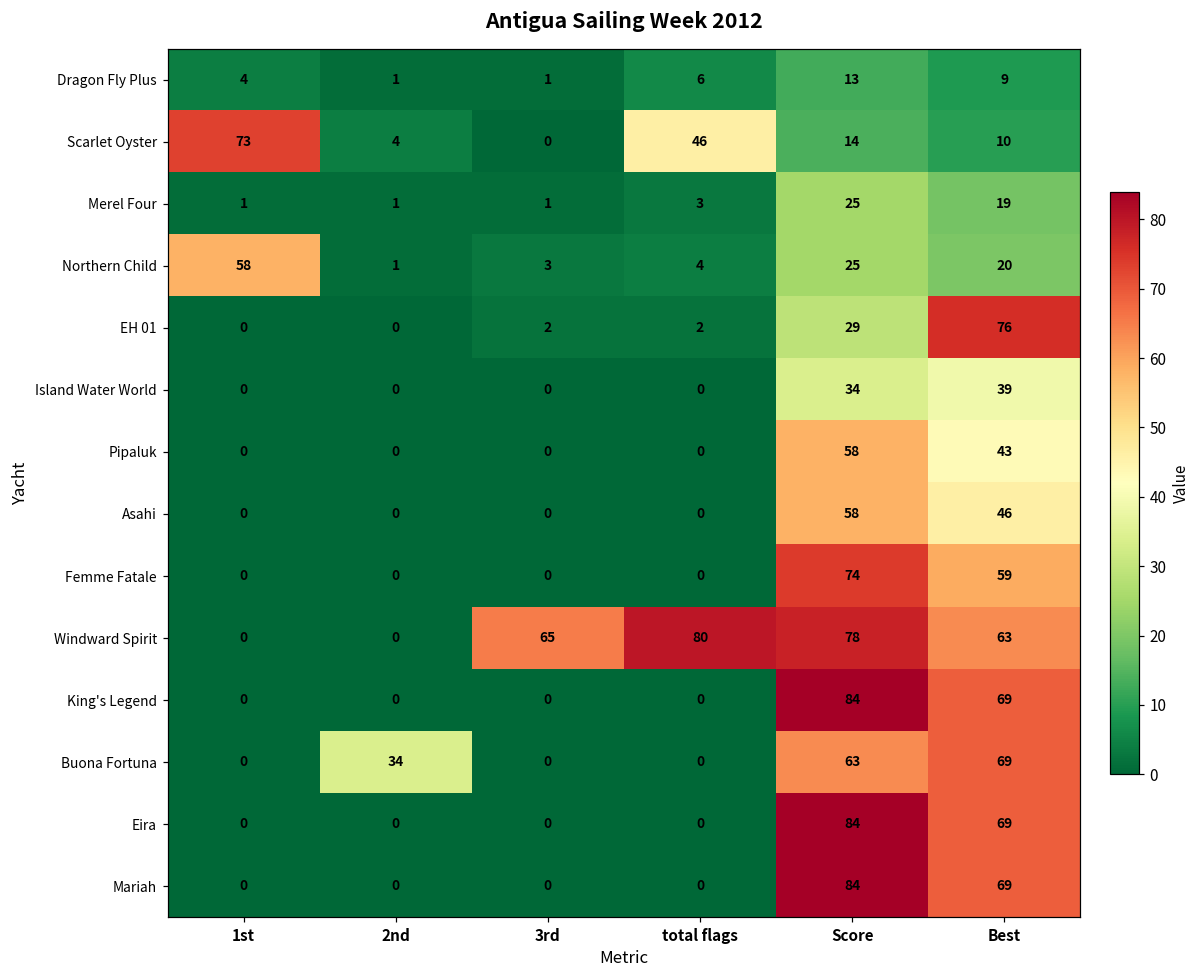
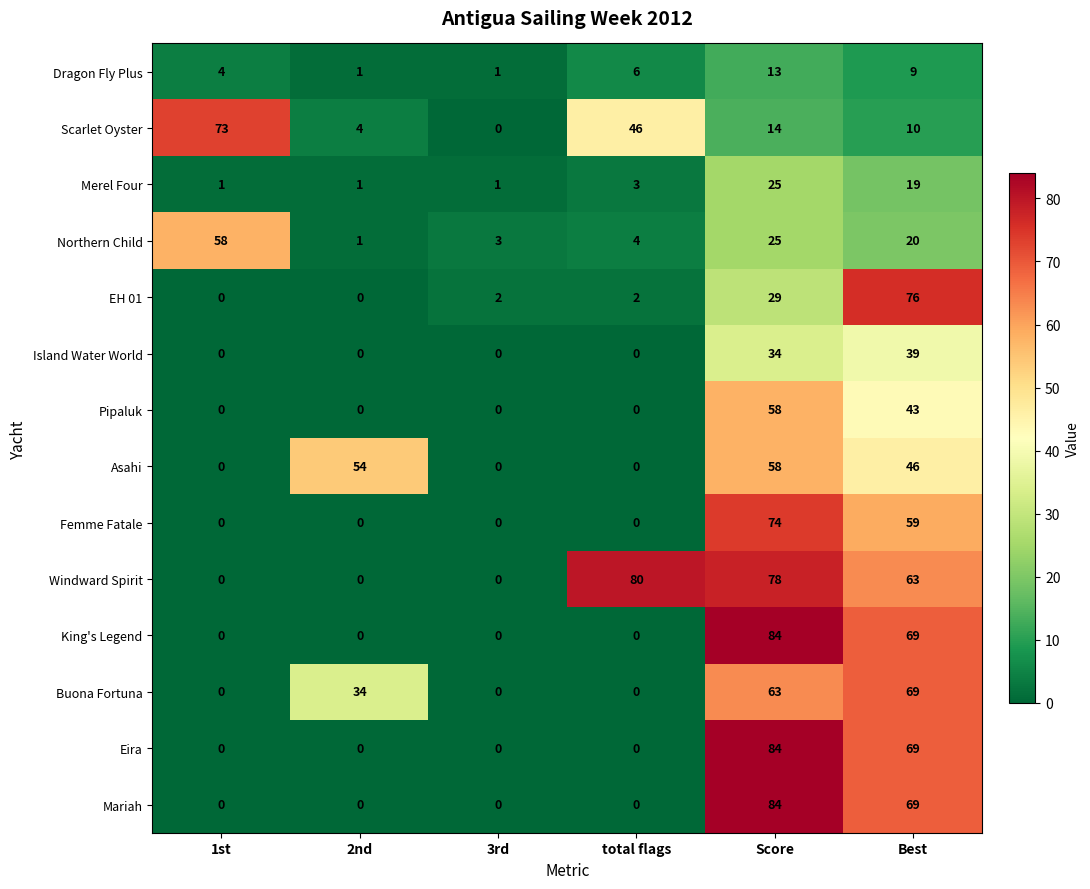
  {
    "Dragon Fly Plus": {
      "1st": 4,
      "2nd": 1,
      "3rd": 1,
      "total flags": 6,
      "Score": 13,
      "Best": 9
    },
    "Scarlet Oyster": {
      "1st": 73,
      "2nd": 4,
      "3rd": 0,
      "total flags": 46,
      "Score": 14,
      "Best": 10
    },
    "Merel Four": {
      "1st": 1,
      "2nd": 1,
      "3rd": 1,
      "total flags": 3,
      "Score": 25,
      "Best": 19
    },
    "Northern Child": {
      "1st": 58,
      "2nd": 1,
      "3rd": 3,
      "total flags": 4,
      "Score": 25,
      "Best": 20
    },
    "EH 01": {
      "1st": 0,
      "2nd": 0,
      "3rd": 2,
      "total flags": 2,
      "Score": 29,
      "Best": 76
    },
    "Island Water World": {
      "1st": 0,
      "2nd": 0,
      "3rd": 0,
      "total flags": 0,
      "Score": 34,
      "Best": 39
    },
    "Pipaluk": {
      "1st": 0,
      "2nd": 0,
      "3rd": 0,
      "total flags": 0,
      "Score": 58,
      "Best": 43
    },
    "Asahi": {
      "1st": 0,
-     "2nd": 0,
+     "2nd": 54,
      "3rd": 0,
      "total flags": 0,
      "Score": 58,
      "Best": 46
    },
    "Femme Fatale": {
      "1st": 0,
      "2nd": 0,
      "3rd": 0,
      "total flags": 0,
      "Score": 74,
      "Best": 59
    },
    "Windward Spirit": {
      "1st": 0,
      "2nd": 0,
-     "3rd": 65,
+     "3rd": 0,
      "total flags": 80,
      "Score": 78,
      "Best": 63
    },
    "King's Legend": {
      "1st": 0,
      "2nd": 0,
      "3rd": 0,
      "total flags": 0,
      "Score": 84,
      "Best": 69
    },
    "Buona Fortuna": {
      "1st": 0,
      "2nd": 34,
      "3rd": 0,
      "total flags": 0,
      "Score": 63,
      "Best": 69
    },
    "Eira": {
      "1st": 0,
      "2nd": 0,
      "3rd": 0,
      "total flags": 0,
      "Score": 84,
      "Best": 69
    },
    "Mariah": {
      "1st": 0,
      "2nd": 0,
      "3rd": 0,
      "total flags": 0,
      "Score": 84,
      "Best": 69
    }
  }
